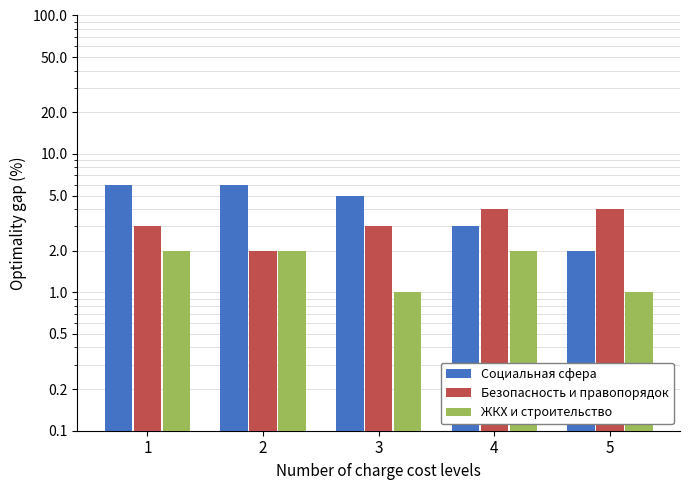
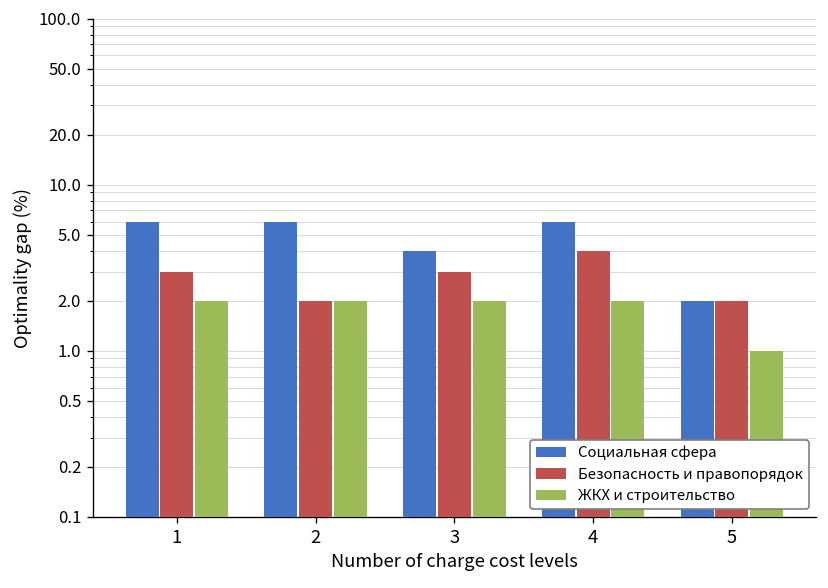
  {
    "Социальная сфера": {
      "1": 6,
      "2": 6,
-     "3": 5,
-     "4": 3,
+     "3": 4,
+     "4": 6,
      "5": 2
    },
    "Безопасность и правопорядок": {
      "1": 3,
      "2": 2,
      "3": 3,
      "4": 4,
-     "5": 4
+     "5": 2
    },
    "ЖКХ и строительство": {
      "1": 2,
      "2": 2,
-     "3": 1,
+     "3": 2,
      "4": 2,
      "5": 1
    }
  }
